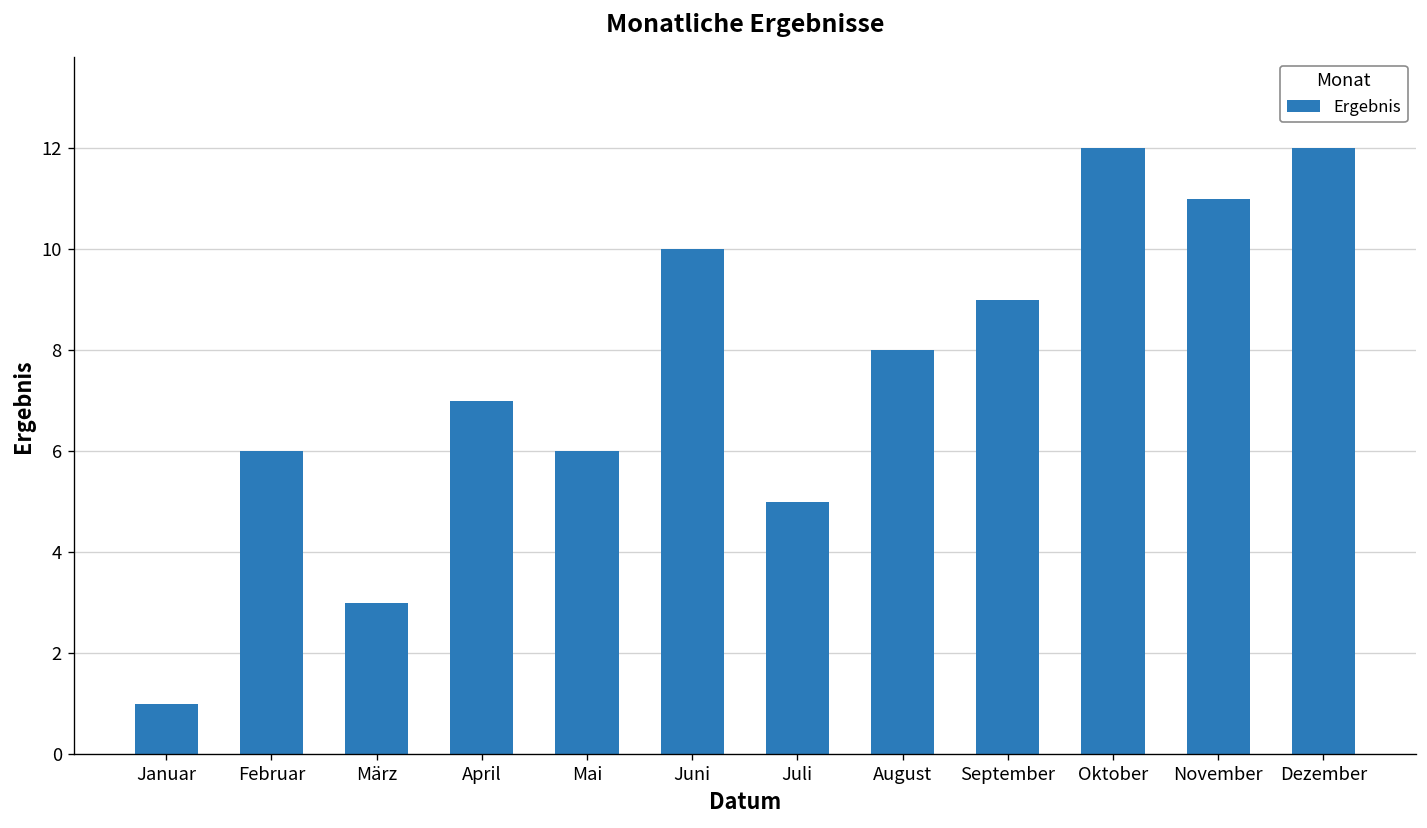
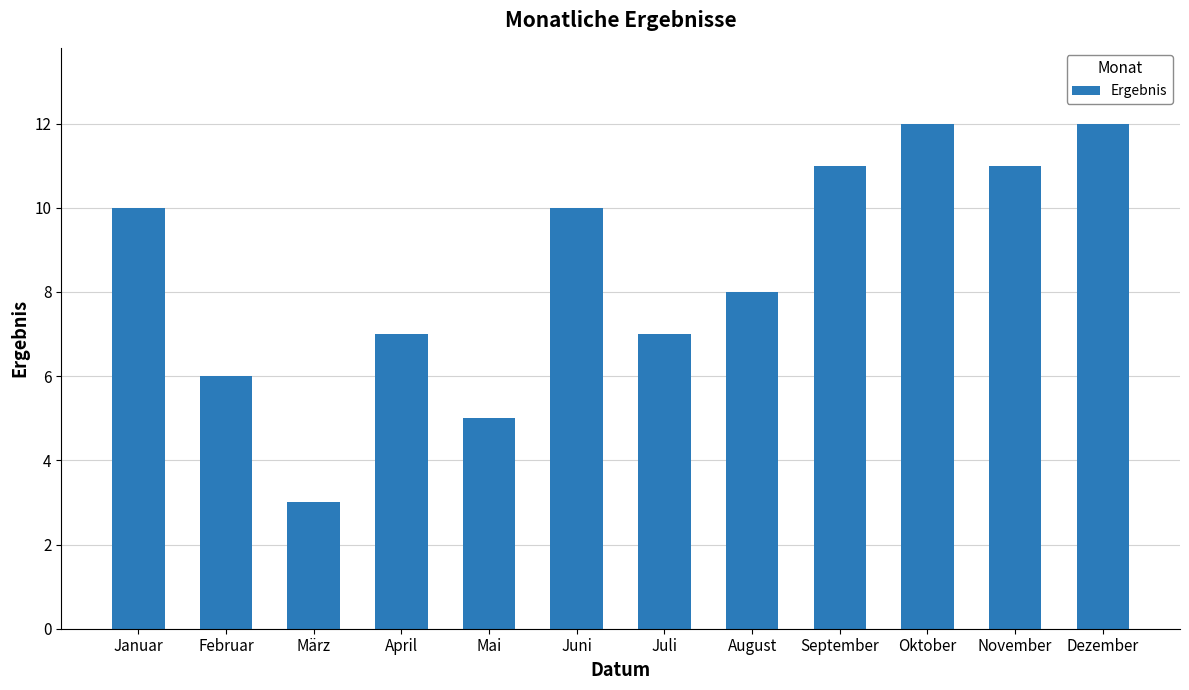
  {
-   "Januar": 1,
+   "Januar": 10,
    "Februar": 6,
    "März": 3,
    "April": 7,
-   "Mai": 6,
+   "Mai": 5,
    "Juni": 10,
-   "Juli": 5,
+   "Juli": 7,
    "August": 8,
-   "September": 9,
+   "September": 11,
    "Oktober": 12,
    "November": 11,
    "Dezember": 12
  }
